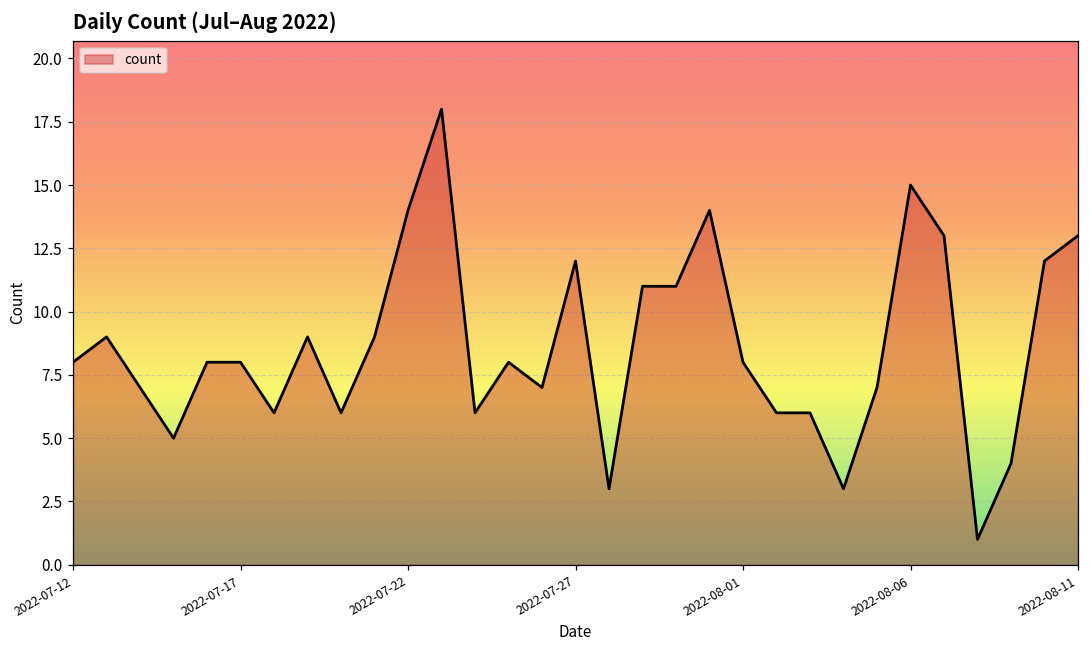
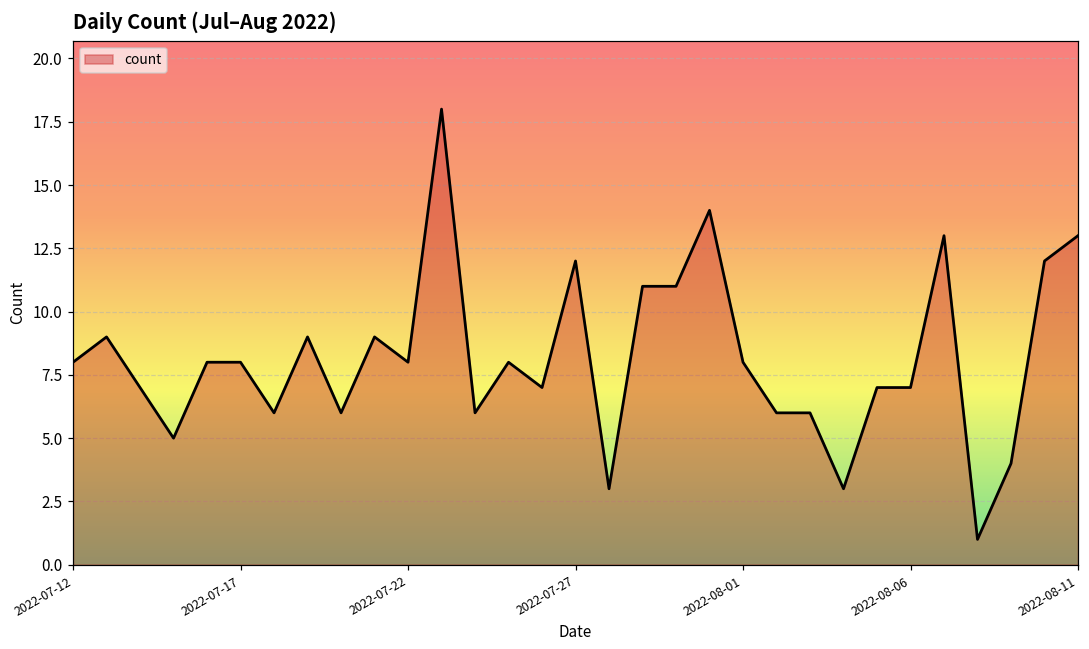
  {
    "2022-07-12": 8,
    "2022-07-17": 8,
-   "2022-07-22": 14,
+   "2022-07-22": 8,
    "2022-07-27": 12,
    "2022-08-01": 8,
-   "2022-08-06": 15,
+   "2022-08-06": 7,
    "2022-08-11": 13
  }
